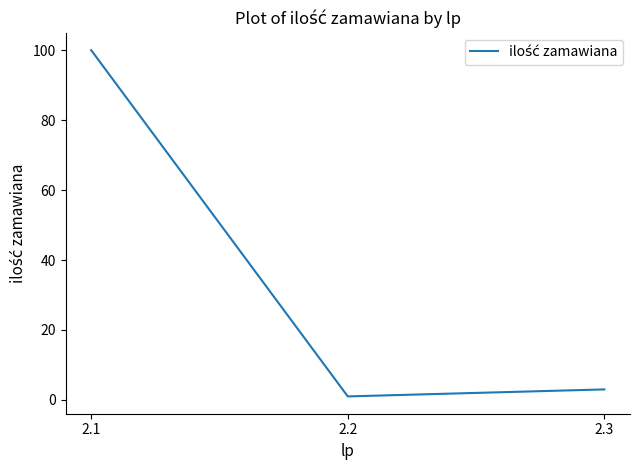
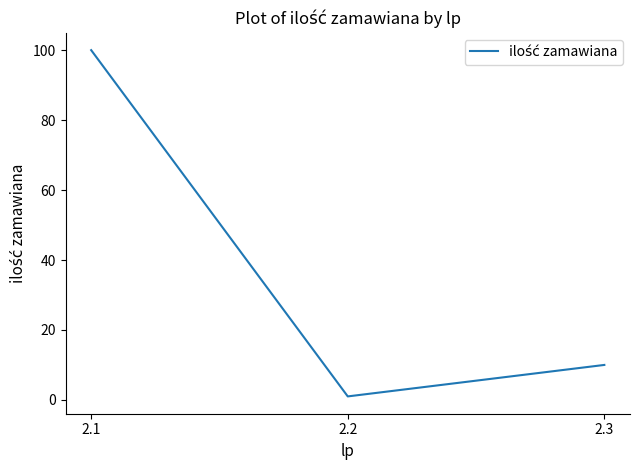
  {
    "2.1": 100,
    "2.2": 1,
-   "2.3": 3
+   "2.3": 10
  }
